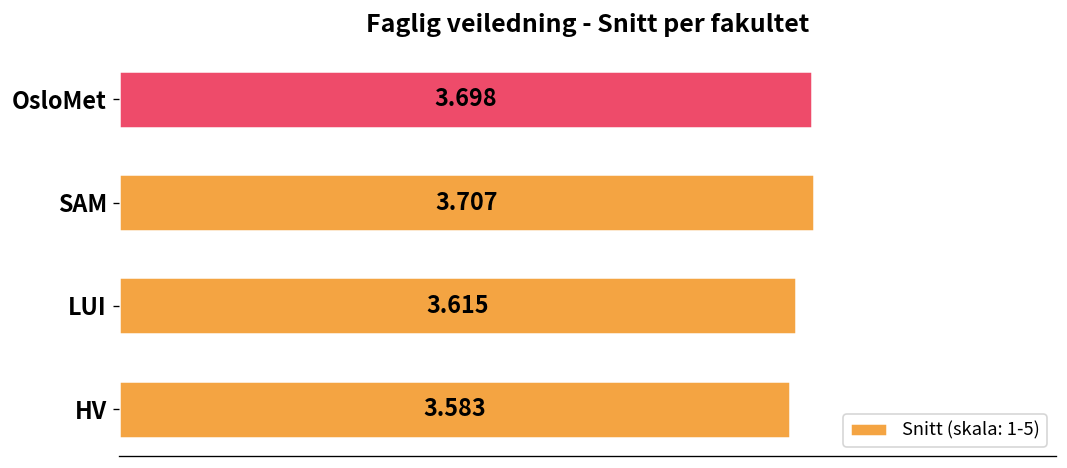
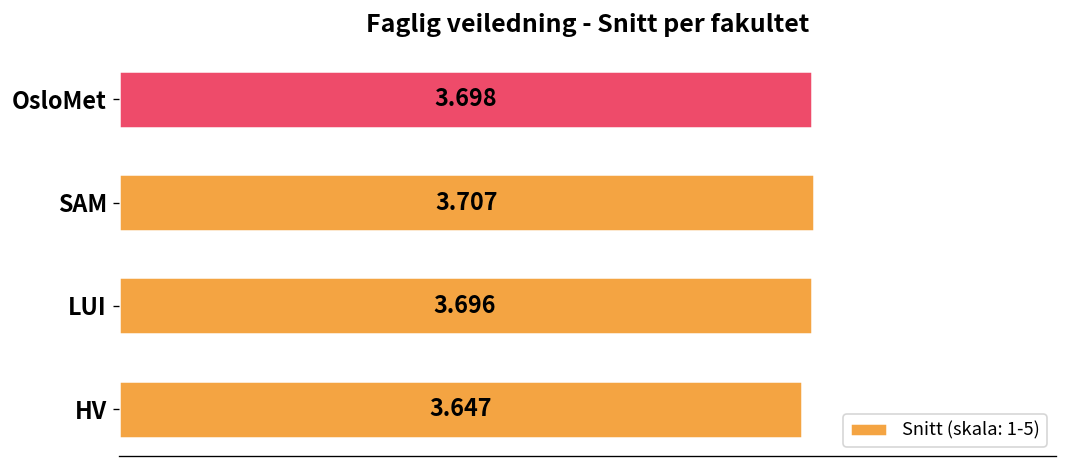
  {
    "OsloMet": 3.698,
    "SAM": 3.707,
-   "LUI": 3.615,
-   "HV": 3.583
+   "LUI": 3.696,
+   "HV": 3.647
  }
